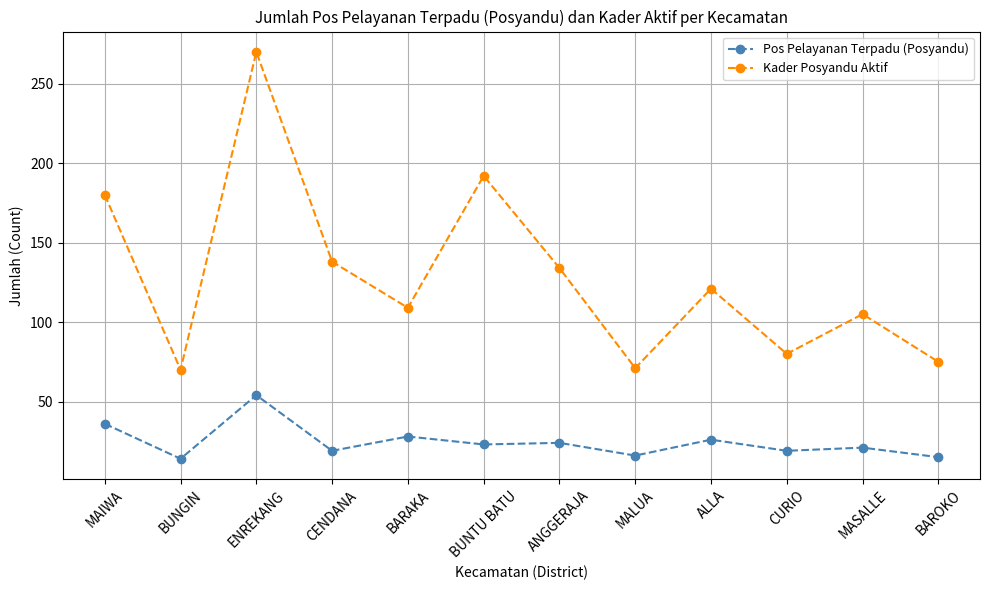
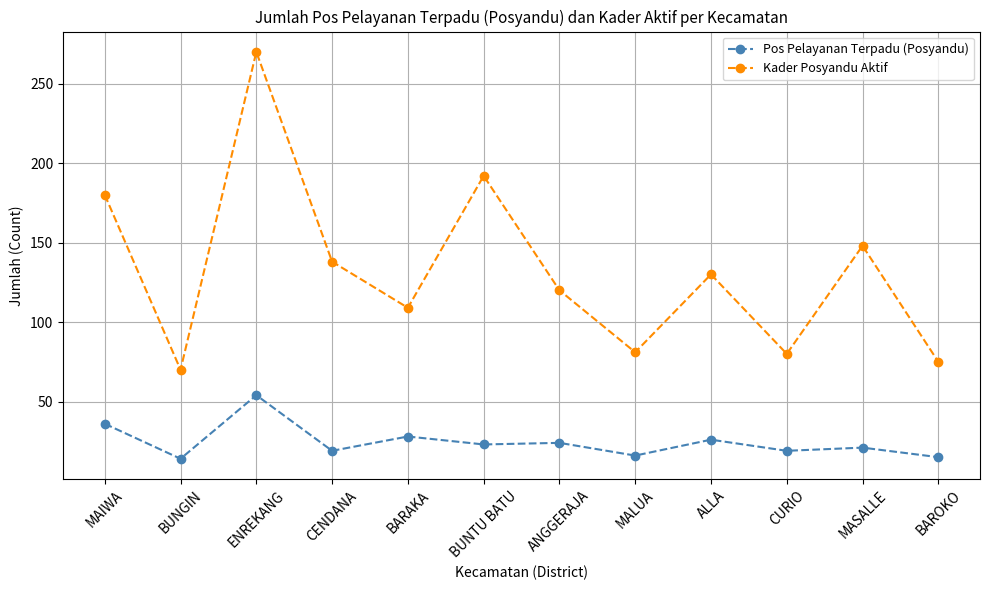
  {
    "Pos Pelayanan Terpadu (Posyandu)": {
      "MAIWA": 36,
      "BUNGIN": 14,
      "ENREKANG": 54,
      "CENDANA": 19,
      "BARAKA": 28,
      "BUNTU BATU": 23,
      "ANGGERAJA": 24,
      "MALUA": 16,
      "ALLA": 26,
      "CURIO": 19,
      "MASALLE": 21,
      "BAROKO": 15
    },
    "Kader Posyandu Aktif": {
      "MAIWA": 180,
      "BUNGIN": 70,
      "ENREKANG": 270,
      "CENDANA": 138,
      "BARAKA": 109,
      "BUNTU BATU": 192,
-     "ANGGERAJA": 134,
-     "MALUA": 71,
-     "ALLA": 121,
+     "ANGGERAJA": 120,
+     "MALUA": 81,
+     "ALLA": 130,
      "CURIO": 80,
-     "MASALLE": 105,
+     "MASALLE": 148,
      "BAROKO": 75
    }
  }
